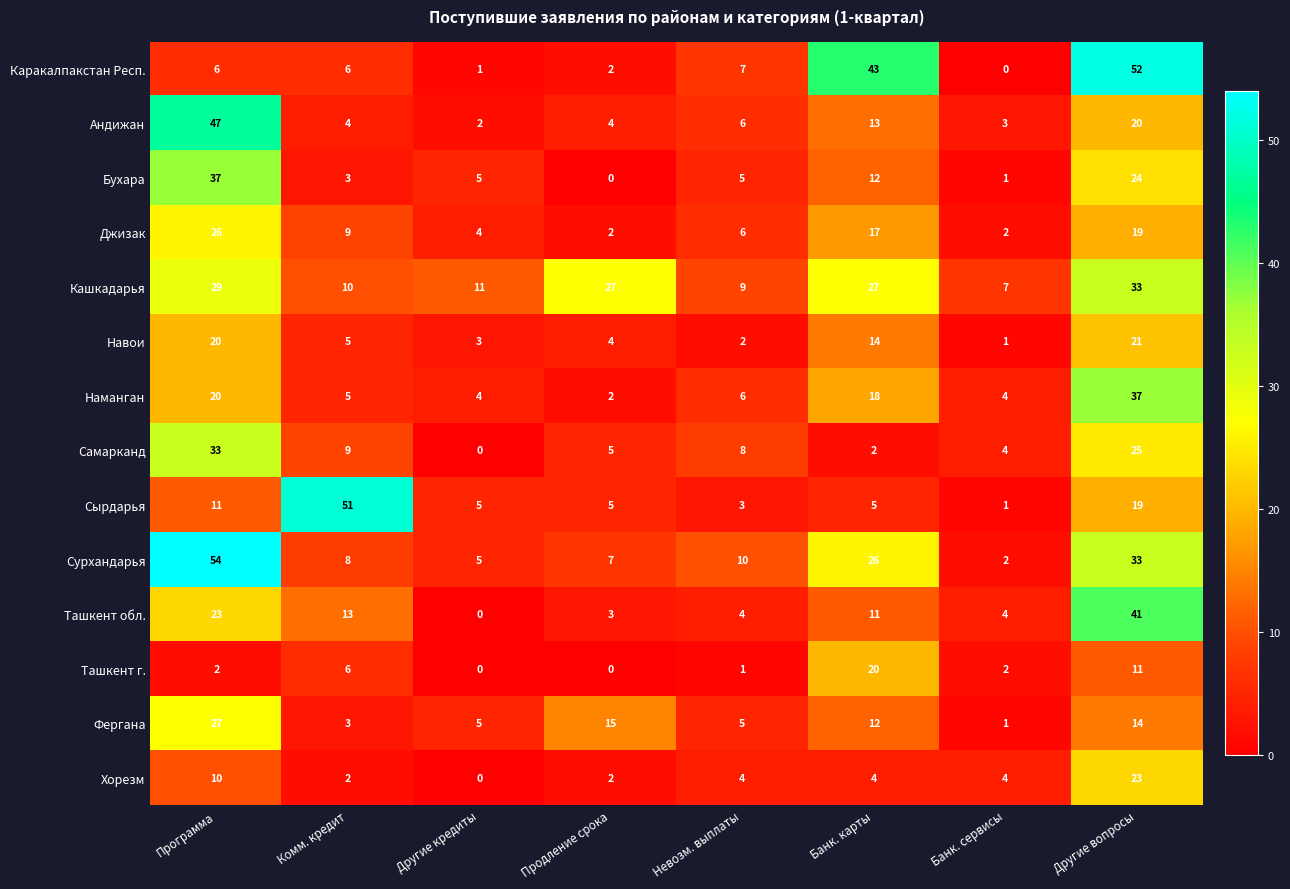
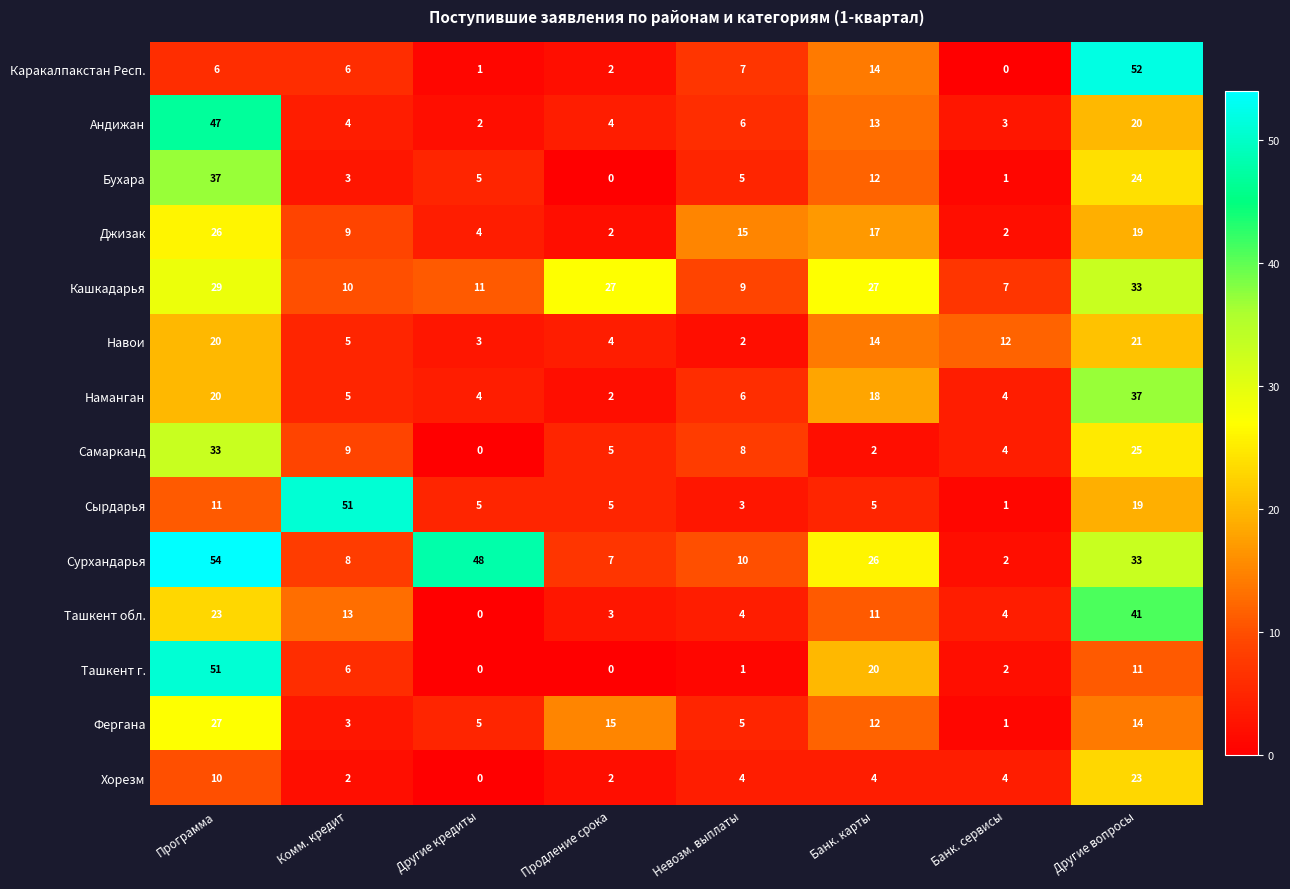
  {
    "Каракалпакстан Респ.": {
      "Программа": 6,
      "Комм. кредит": 6,
      "Другие кредиты": 1,
      "Продление срока": 2,
      "Невозм. выплаты": 7,
-     "Банк. карты": 43,
+     "Банк. карты": 14,
      "Банк. сервисы": 0,
      "Другие вопросы": 52
    },
    "Андижан": {
      "Программа": 47,
      "Комм. кредит": 4,
      "Другие кредиты": 2,
      "Продление срока": 4,
      "Невозм. выплаты": 6,
      "Банк. карты": 13,
      "Банк. сервисы": 3,
      "Другие вопросы": 20
    },
    "Бухара": {
      "Программа": 37,
      "Комм. кредит": 3,
      "Другие кредиты": 5,
      "Продление срока": 0,
      "Невозм. выплаты": 5,
      "Банк. карты": 12,
      "Банк. сервисы": 1,
      "Другие вопросы": 24
    },
    "Джизак": {
      "Программа": 26,
      "Комм. кредит": 9,
      "Другие кредиты": 4,
      "Продление срока": 2,
-     "Невозм. выплаты": 6,
+     "Невозм. выплаты": 15,
      "Банк. карты": 17,
      "Банк. сервисы": 2,
      "Другие вопросы": 19
    },
    "Кашкадарья": {
      "Программа": 29,
      "Комм. кредит": 10,
      "Другие кредиты": 11,
      "Продление срока": 27,
      "Невозм. выплаты": 9,
      "Банк. карты": 27,
      "Банк. сервисы": 7,
      "Другие вопросы": 33
    },
    "Навои": {
      "Программа": 20,
      "Комм. кредит": 5,
      "Другие кредиты": 3,
      "Продление срока": 4,
      "Невозм. выплаты": 2,
      "Банк. карты": 14,
-     "Банк. сервисы": 1,
+     "Банк. сервисы": 12,
      "Другие вопросы": 21
    },
    "Наманган": {
      "Программа": 20,
      "Комм. кредит": 5,
      "Другие кредиты": 4,
      "Продление срока": 2,
      "Невозм. выплаты": 6,
      "Банк. карты": 18,
      "Банк. сервисы": 4,
      "Другие вопросы": 37
    },
    "Самарканд": {
      "Программа": 33,
      "Комм. кредит": 9,
      "Другие кредиты": 0,
      "Продление срока": 5,
      "Невозм. выплаты": 8,
      "Банк. карты": 2,
      "Банк. сервисы": 4,
      "Другие вопросы": 25
    },
    "Сырдарья": {
      "Программа": 11,
      "Комм. кредит": 51,
      "Другие кредиты": 5,
      "Продление срока": 5,
      "Невозм. выплаты": 3,
      "Банк. карты": 5,
      "Банк. сервисы": 1,
      "Другие вопросы": 19
    },
    "Сурхандарья": {
      "Программа": 54,
      "Комм. кредит": 8,
-     "Другие кредиты": 5,
+     "Другие кредиты": 48,
      "Продление срока": 7,
      "Невозм. выплаты": 10,
      "Банк. карты": 26,
      "Банк. сервисы": 2,
      "Другие вопросы": 33
    },
    "Ташкент обл.": {
      "Программа": 23,
      "Комм. кредит": 13,
      "Другие кредиты": 0,
      "Продление срока": 3,
      "Невозм. выплаты": 4,
      "Банк. карты": 11,
      "Банк. сервисы": 4,
      "Другие вопросы": 41
    },
    "Ташкент г.": {
-     "Программа": 2,
+     "Программа": 51,
      "Комм. кредит": 6,
      "Другие кредиты": 0,
      "Продление срока": 0,
      "Невозм. выплаты": 1,
      "Банк. карты": 20,
      "Банк. сервисы": 2,
      "Другие вопросы": 11
    },
    "Фергана": {
      "Программа": 27,
      "Комм. кредит": 3,
      "Другие кредиты": 5,
      "Продление срока": 15,
      "Невозм. выплаты": 5,
      "Банк. карты": 12,
      "Банк. сервисы": 1,
      "Другие вопросы": 14
    },
    "Хорезм": {
      "Программа": 10,
      "Комм. кредит": 2,
      "Другие кредиты": 0,
      "Продление срока": 2,
      "Невозм. выплаты": 4,
      "Банк. карты": 4,
      "Банк. сервисы": 4,
      "Другие вопросы": 23
    }
  }
